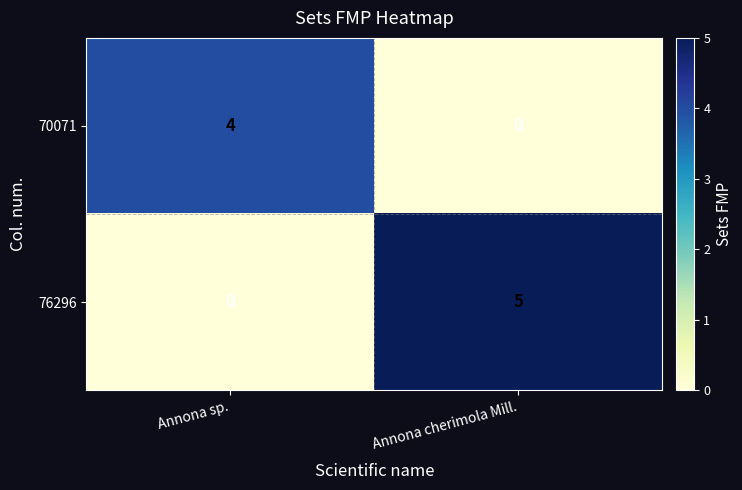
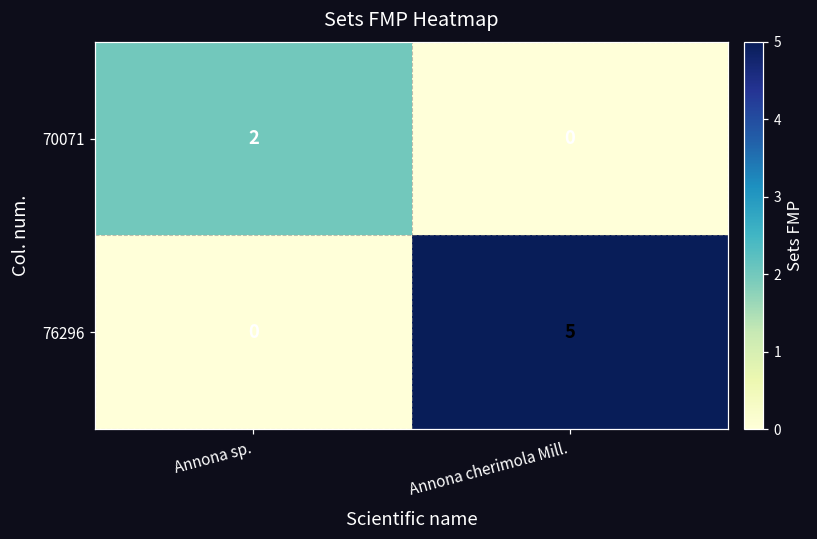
  {
    "70071": {
-     "Annona sp.": 4
+     "Annona sp.": 2
    },
    "76296": {
      "Annona cherimola Mill.": 5
    }
  }
